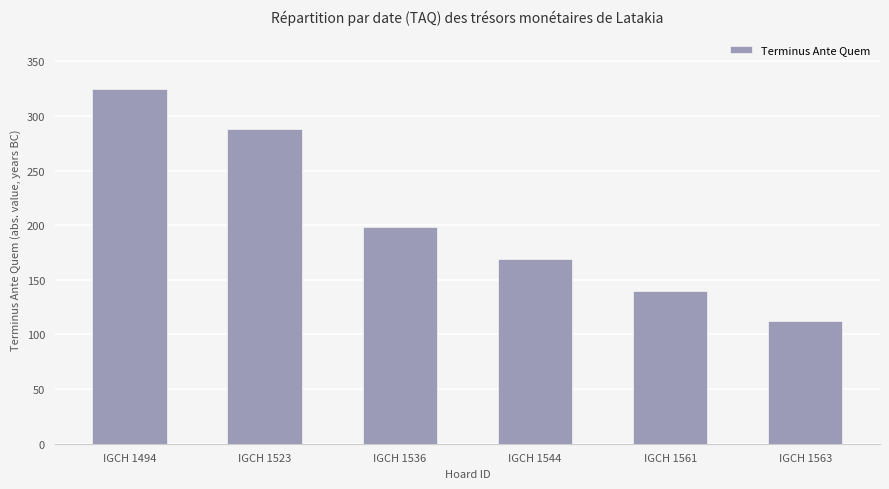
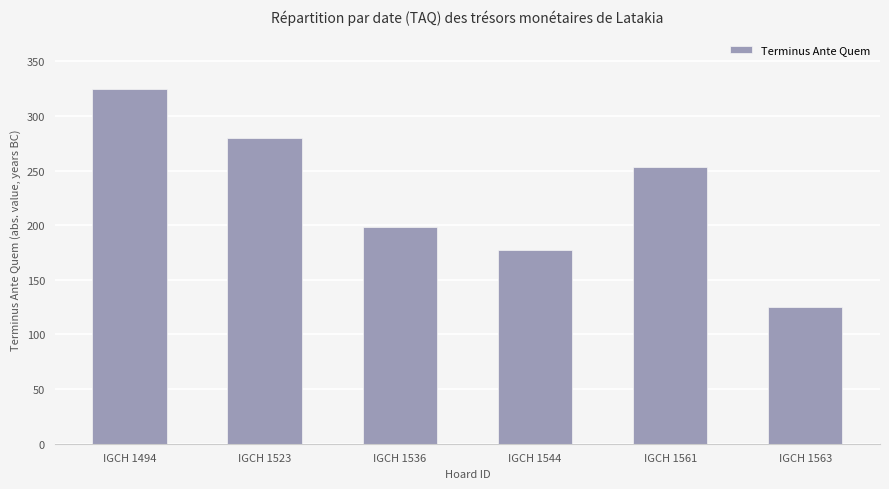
  {
    "IGCH 1494": 325,
-   "IGCH 1523": 288,
+   "IGCH 1523": 280,
    "IGCH 1536": 198,
-   "IGCH 1544": 169,
-   "IGCH 1561": 140,
-   "IGCH 1563": 112
+   "IGCH 1544": 177,
+   "IGCH 1561": 253,
+   "IGCH 1563": 125
  }
